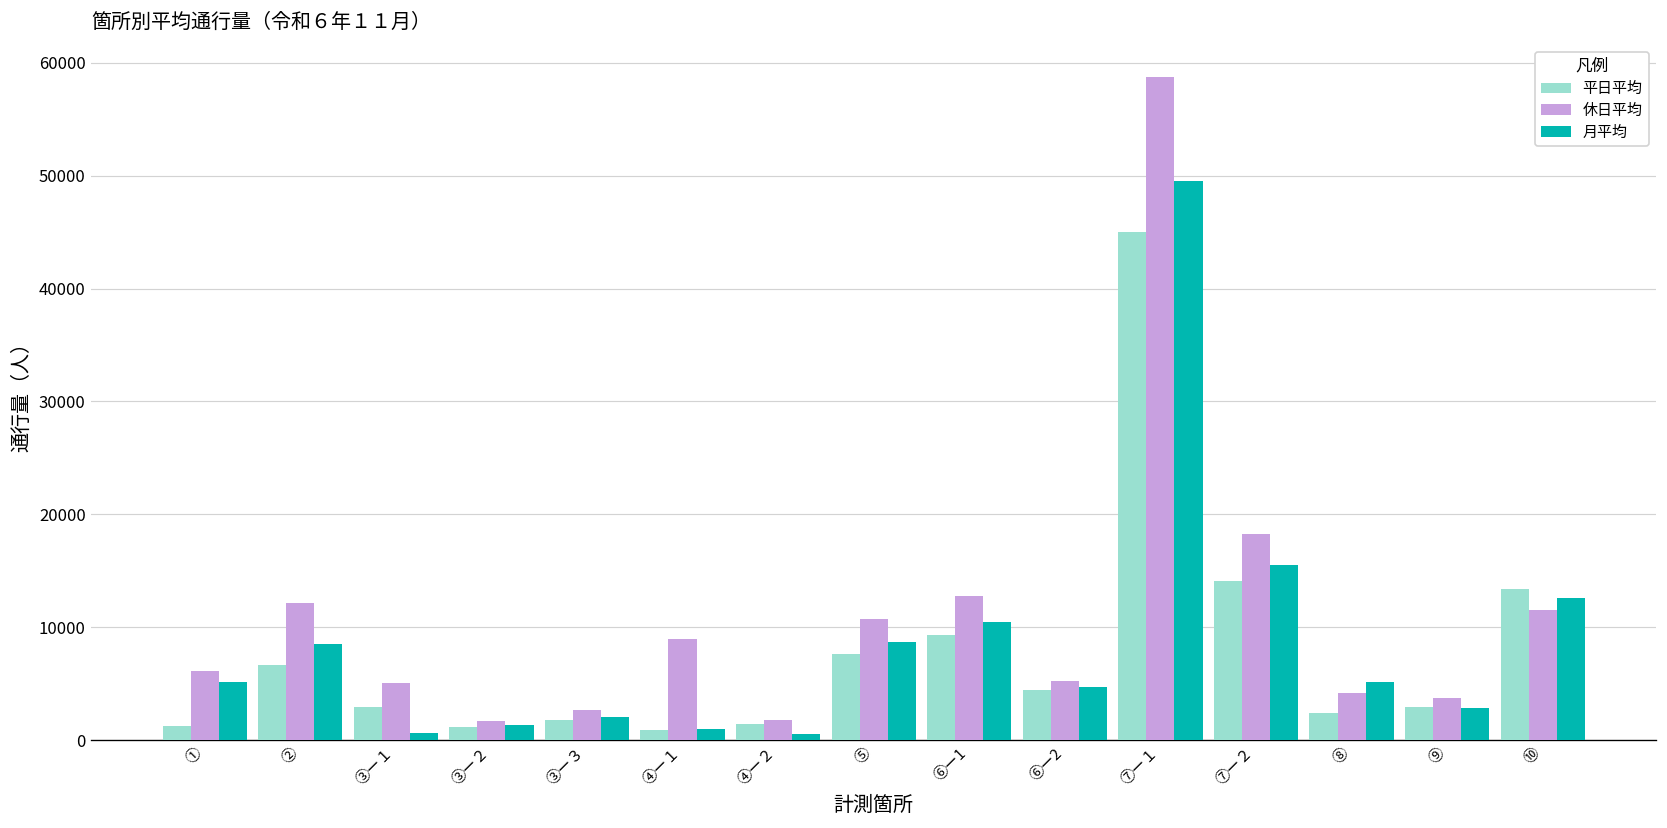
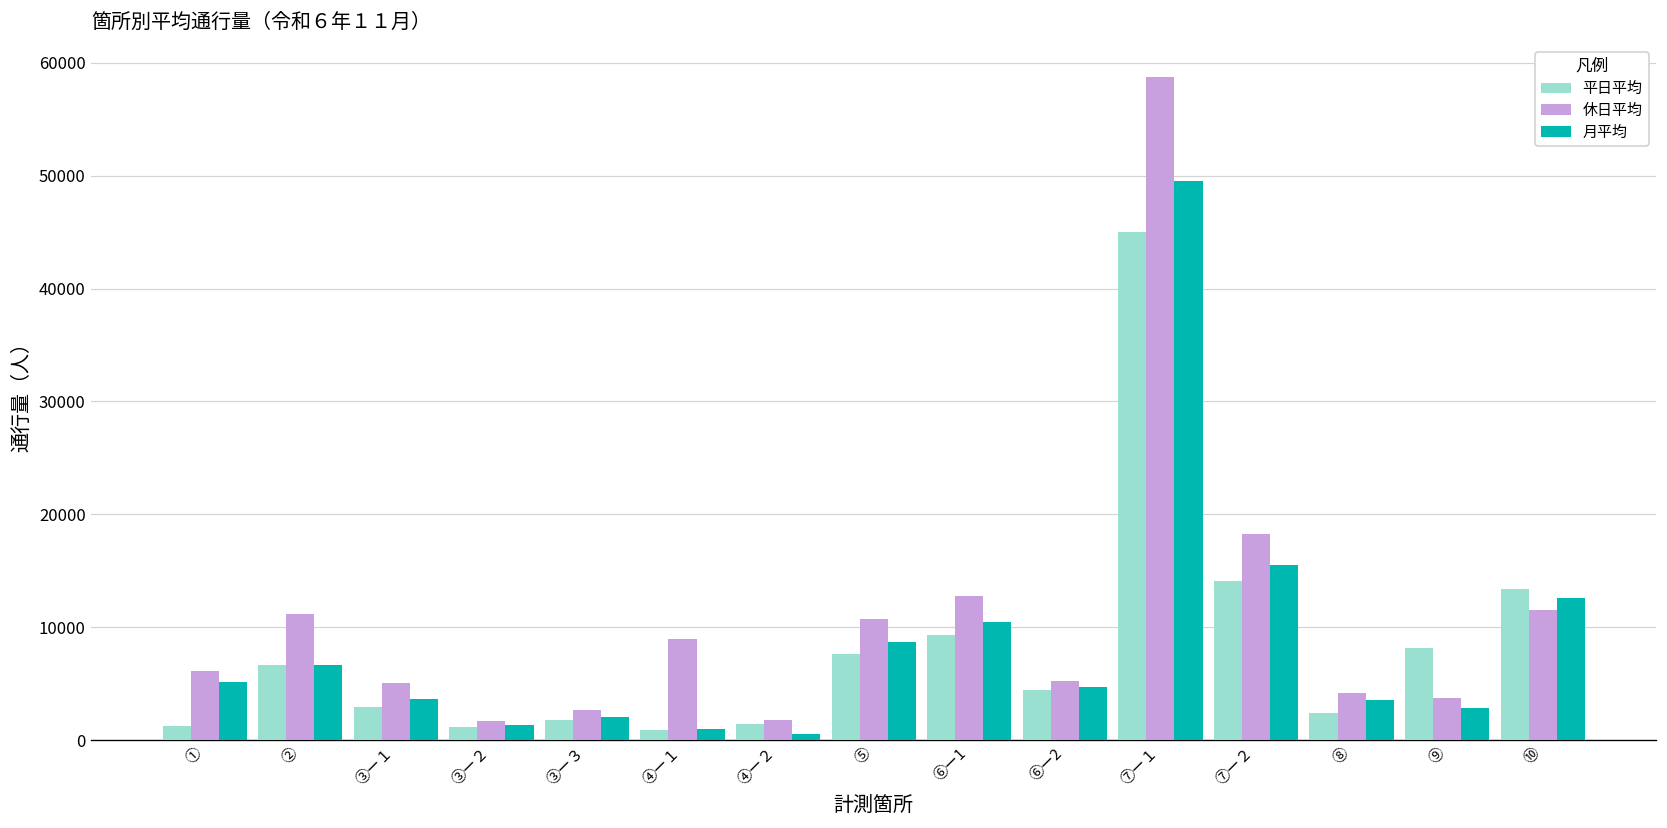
  {
    "平日平均": {
      "①": 1000,
      "②": 7000,
      "③ー１": 3000,
      "③ー２": 1000,
      "③ー３": 2000,
      "④ー１": 1000,
      "④ー２": 1000,
      "⑤": 8000,
      "⑥ー1": 9000,
      "⑥ー2": 4000,
      "⑦ー１": 45000,
      "⑦ー２": 14000,
      "⑧": 2000,
-     "⑨": 3000,
+     "⑨": 8000,
      "⑩": 13000
    },
    "休日平均": {
      "①": 6000,
-     "②": 12000,
+     "②": 11000,
      "③ー１": 5000,
      "③ー２": 2000,
      "③ー３": 3000,
      "④ー１": 9000,
      "④ー２": 2000,
      "⑤": 11000,
      "⑥ー1": 13000,
      "⑥ー2": 5000,
      "⑦ー１": 59000,
      "⑦ー２": 18000,
      "⑧": 4000,
      "⑨": 4000,
      "⑩": 12000
    },
    "月平均": {
      "①": 5000,
-     "②": 9000,
-     "③ー１": 1000,
+     "②": 7000,
+     "③ー１": 4000,
      "③ー２": 1000,
      "③ー３": 2000,
      "④ー１": 1000,
      "④ー２": 1000,
      "⑤": 9000,
      "⑥ー1": 10000,
      "⑥ー2": 5000,
      "⑦ー１": 50000,
      "⑦ー２": 15000,
-     "⑧": 5000,
+     "⑧": 4000,
      "⑨": 3000,
      "⑩": 13000
    }
  }
